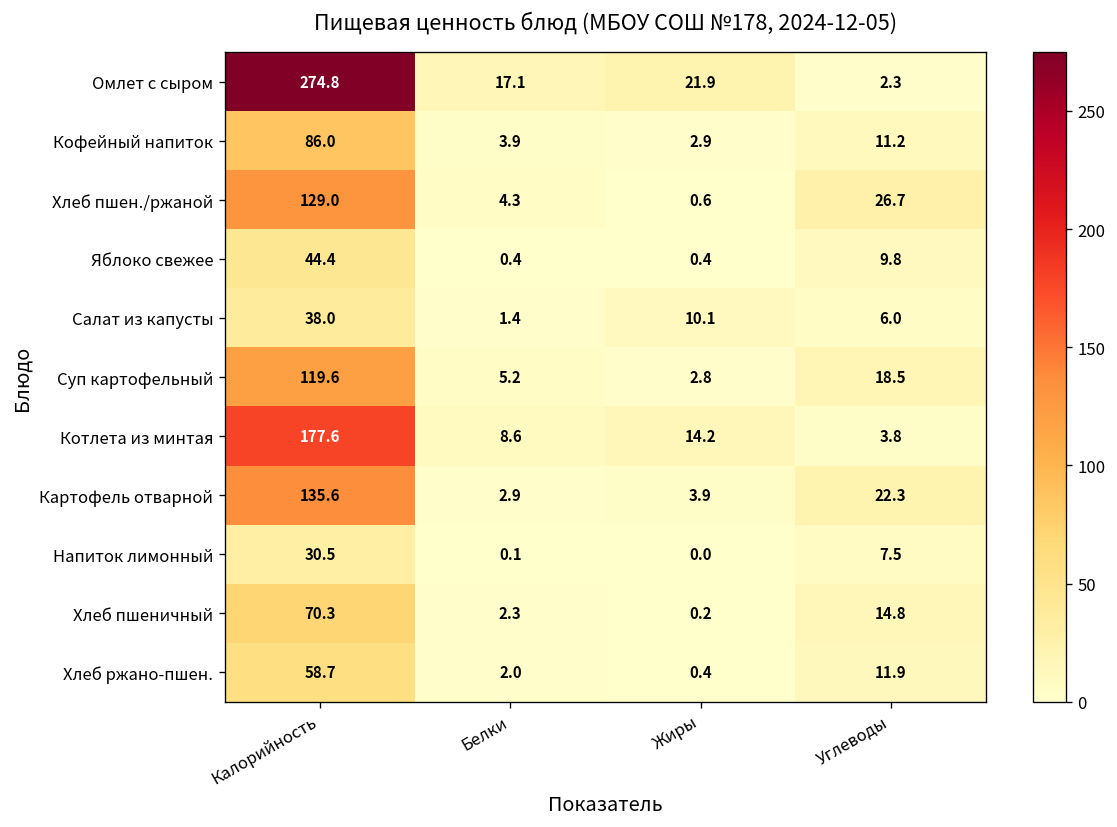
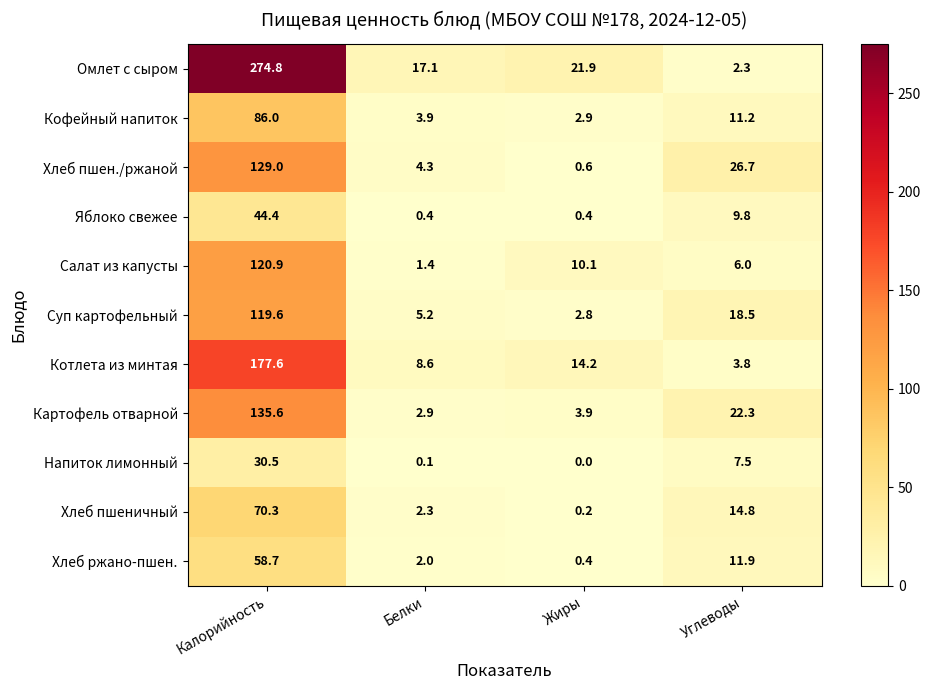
  {
    "Омлет с сыром": {
      "Калорийность": 274.8,
      "Белки": 17.1,
      "Жиры": 21.9,
      "Углеводы": 2.3
    },
    "Кофейный напиток": {
      "Калорийность": 86.0,
      "Белки": 3.9,
      "Жиры": 2.9,
      "Углеводы": 11.2
    },
    "Хлеб пшен./ржаной": {
      "Калорийность": 129.0,
      "Белки": 4.3,
      "Жиры": 0.6,
      "Углеводы": 26.7
    },
    "Яблоко свежее": {
      "Калорийность": 44.4,
      "Белки": 0.4,
      "Жиры": 0.4,
      "Углеводы": 9.8
    },
    "Салат из капусты": {
-     "Калорийность": 38.0,
+     "Калорийность": 120.9,
      "Белки": 1.4,
      "Жиры": 10.1,
      "Углеводы": 6.0
    },
    "Суп картофельный": {
      "Калорийность": 119.6,
      "Белки": 5.2,
      "Жиры": 2.8,
      "Углеводы": 18.5
    },
    "Котлета из минтая": {
      "Калорийность": 177.6,
      "Белки": 8.6,
      "Жиры": 14.2,
      "Углеводы": 3.8
    },
    "Картофель отварной": {
      "Калорийность": 135.6,
      "Белки": 2.9,
      "Жиры": 3.9,
      "Углеводы": 22.3
    },
    "Напиток лимонный": {
      "Калорийность": 30.5,
      "Белки": 0.1,
      "Жиры": 0.0,
      "Углеводы": 7.5
    },
    "Хлеб пшеничный": {
      "Калорийность": 70.3,
      "Белки": 2.3,
      "Жиры": 0.2,
      "Углеводы": 14.8
    },
    "Хлеб ржано-пшен.": {
      "Калорийность": 58.7,
      "Белки": 2.0,
      "Жиры": 0.4,
      "Углеводы": 11.9
    }
  }
